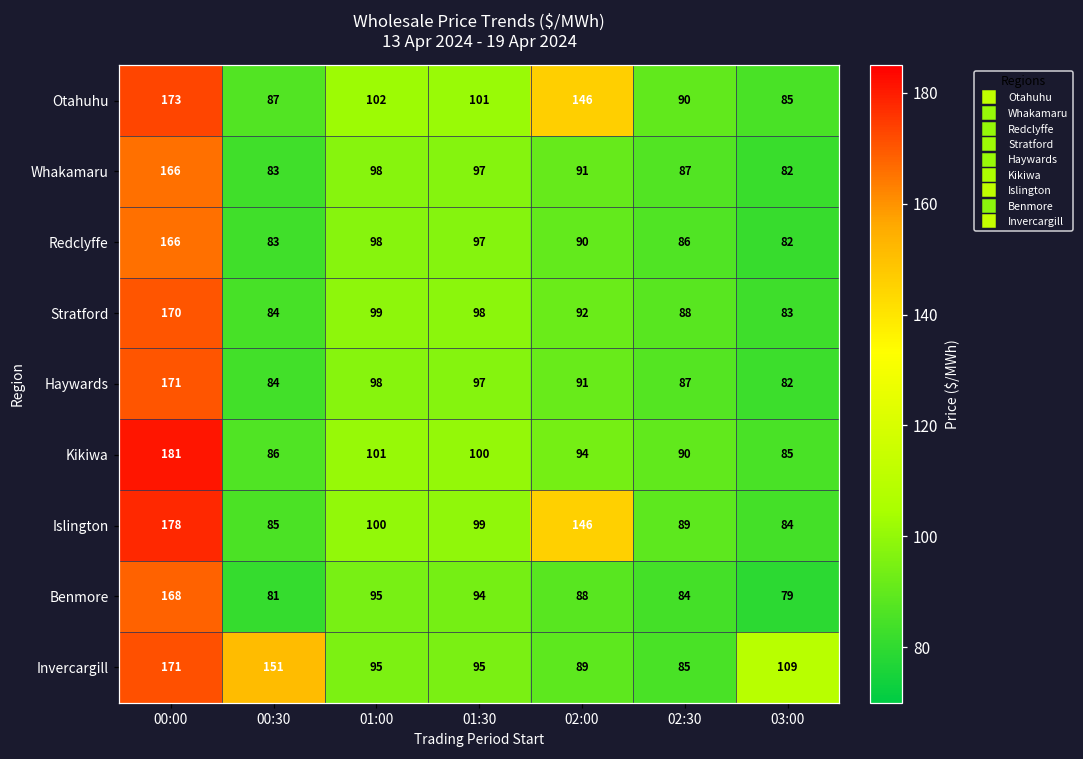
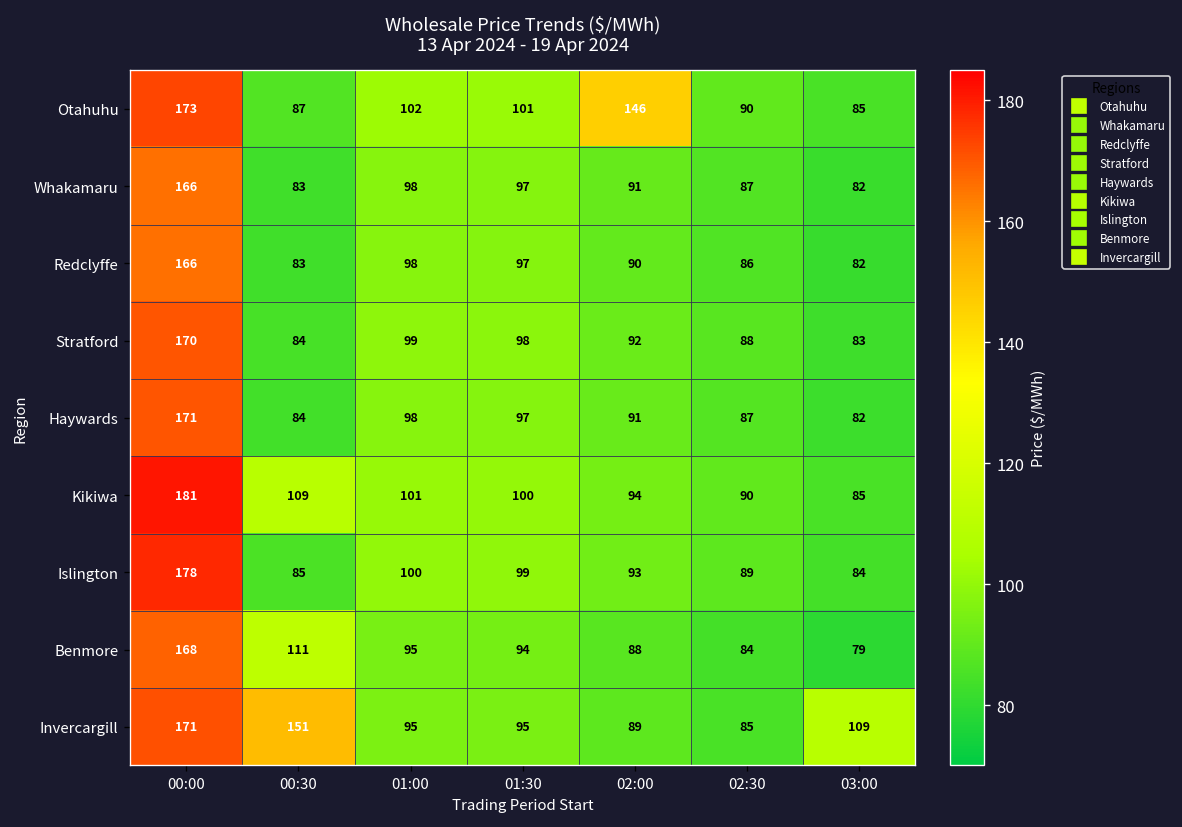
  {
    "Otahuhu": {
      "00:00": 173,
      "00:30": 87,
      "01:00": 102,
      "01:30": 101,
      "02:00": 146,
      "02:30": 90,
      "03:00": 85
    },
    "Whakamaru": {
      "00:00": 166,
      "00:30": 83,
      "01:00": 98,
      "01:30": 97,
      "02:00": 91,
      "02:30": 87,
      "03:00": 82
    },
    "Redclyffe": {
      "00:00": 166,
      "00:30": 83,
      "01:00": 98,
      "01:30": 97,
      "02:00": 90,
      "02:30": 86,
      "03:00": 82
    },
    "Stratford": {
      "00:00": 170,
      "00:30": 84,
      "01:00": 99,
      "01:30": 98,
      "02:00": 92,
      "02:30": 88,
      "03:00": 83
    },
    "Haywards": {
      "00:00": 171,
      "00:30": 84,
      "01:00": 98,
      "01:30": 97,
      "02:00": 91,
      "02:30": 87,
      "03:00": 82
    },
    "Kikiwa": {
      "00:00": 181,
-     "00:30": 86,
+     "00:30": 109,
      "01:00": 101,
      "01:30": 100,
      "02:00": 94,
      "02:30": 90,
      "03:00": 85
    },
    "Islington": {
      "00:00": 178,
      "00:30": 85,
      "01:00": 100,
      "01:30": 99,
-     "02:00": 146,
+     "02:00": 93,
      "02:30": 89,
      "03:00": 84
    },
    "Benmore": {
      "00:00": 168,
-     "00:30": 81,
+     "00:30": 111,
      "01:00": 95,
      "01:30": 94,
      "02:00": 88,
      "02:30": 84,
      "03:00": 79
    },
    "Invercargill": {
      "00:00": 171,
      "00:30": 151,
      "01:00": 95,
      "01:30": 95,
      "02:00": 89,
      "02:30": 85,
      "03:00": 109
    }
  }
